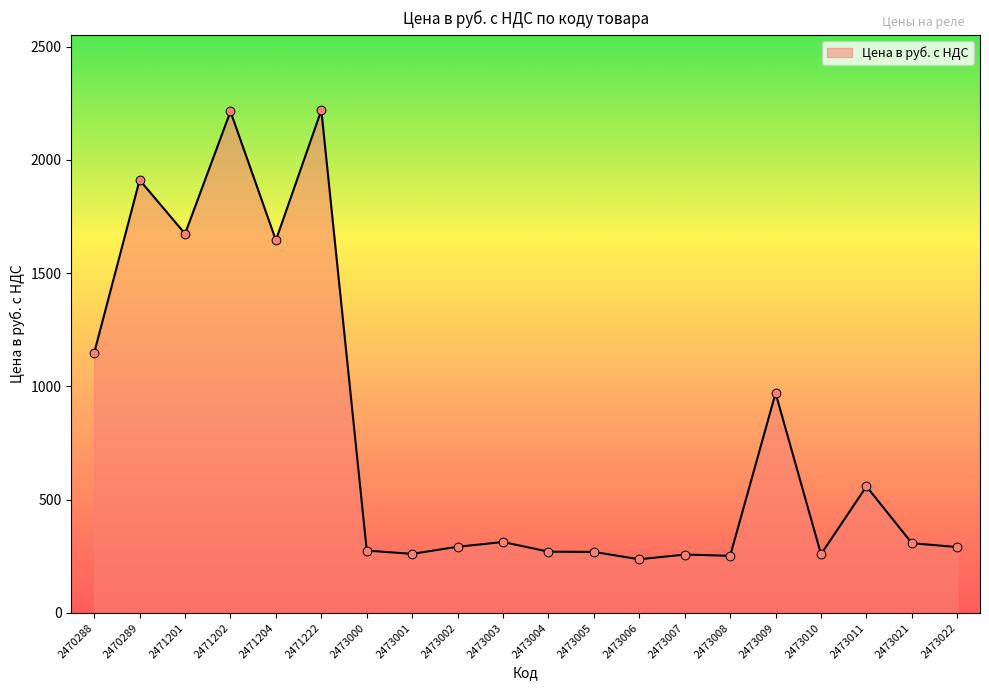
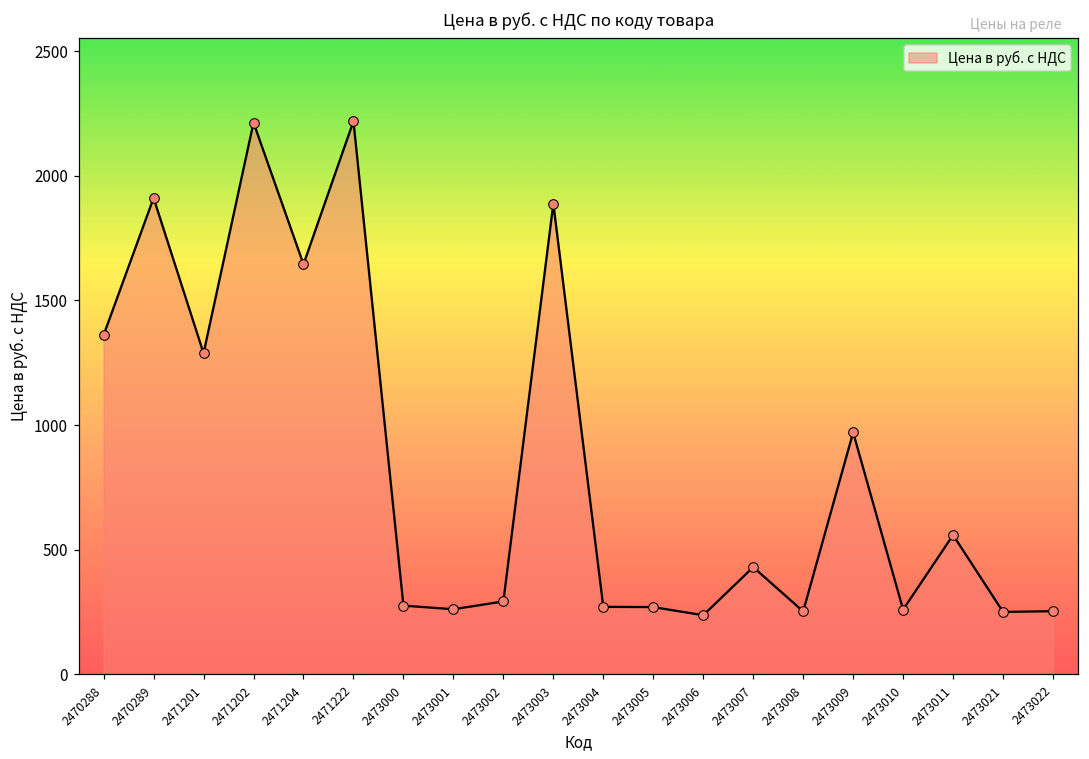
  {
-   "2470288": 1150,
+   "2470288": 1360,
    "2470289": 1910,
-   "2471201": 1670,
+   "2471201": 1290,
    "2471202": 2210,
    "2471204": 1650,
    "2471222": 2220,
    "2473000": 280,
    "2473001": 260,
    "2473002": 290,
-   "2473003": 310,
+   "2473003": 1890,
    "2473004": 270,
    "2473005": 270,
    "2473006": 240,
-   "2473007": 260,
+   "2473007": 430,
    "2473008": 250,
    "2473009": 970,
    "2473010": 260,
    "2473011": 560,
-   "2473021": 310,
-   "2473022": 290
+   "2473021": 250,
+   "2473022": 250
  }
